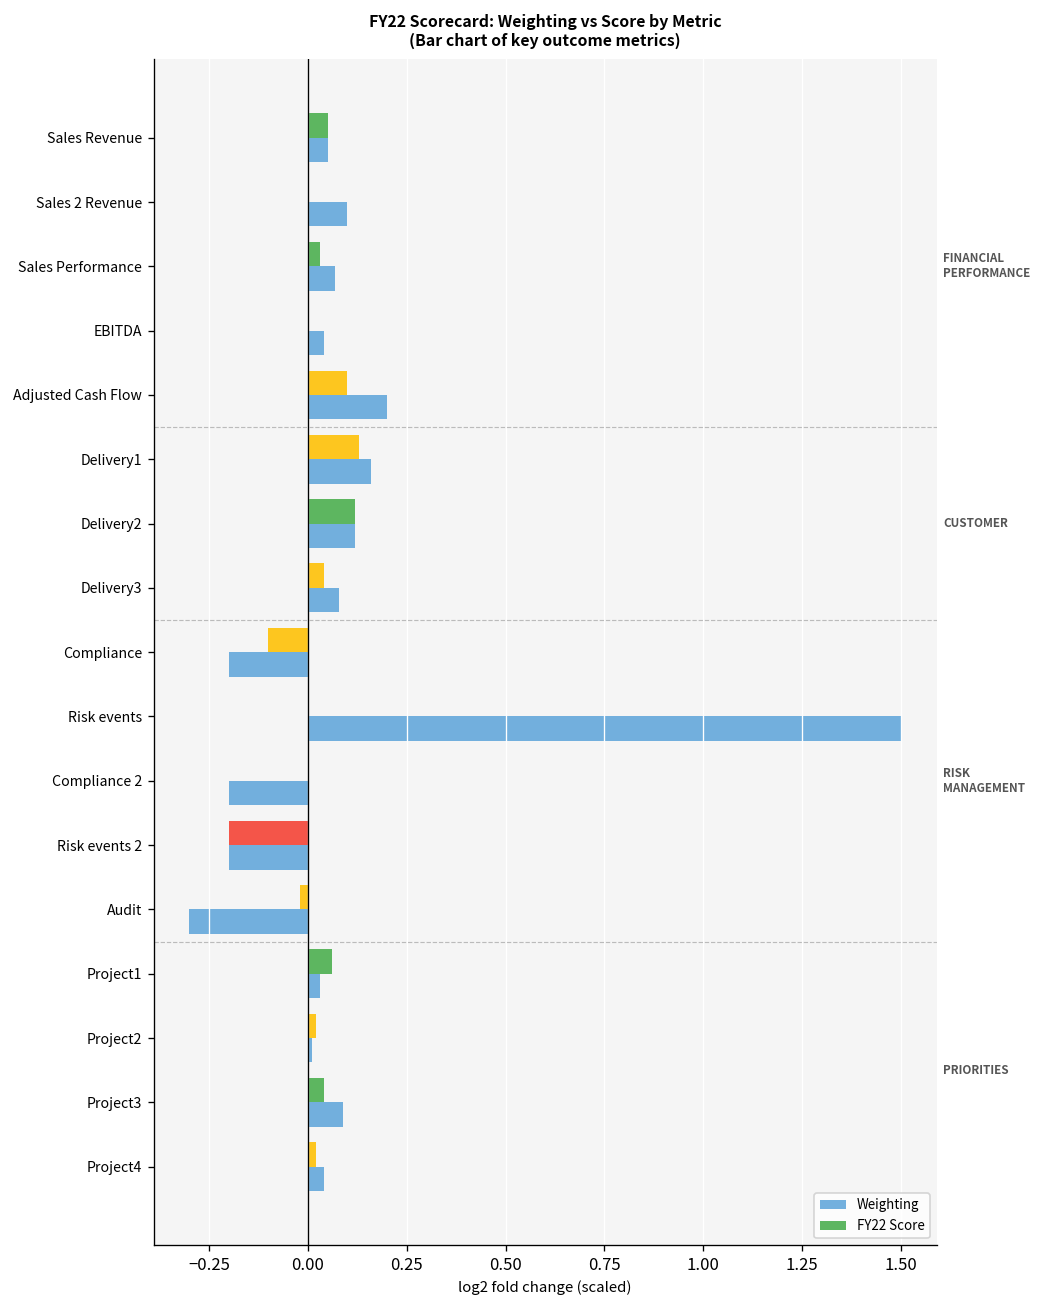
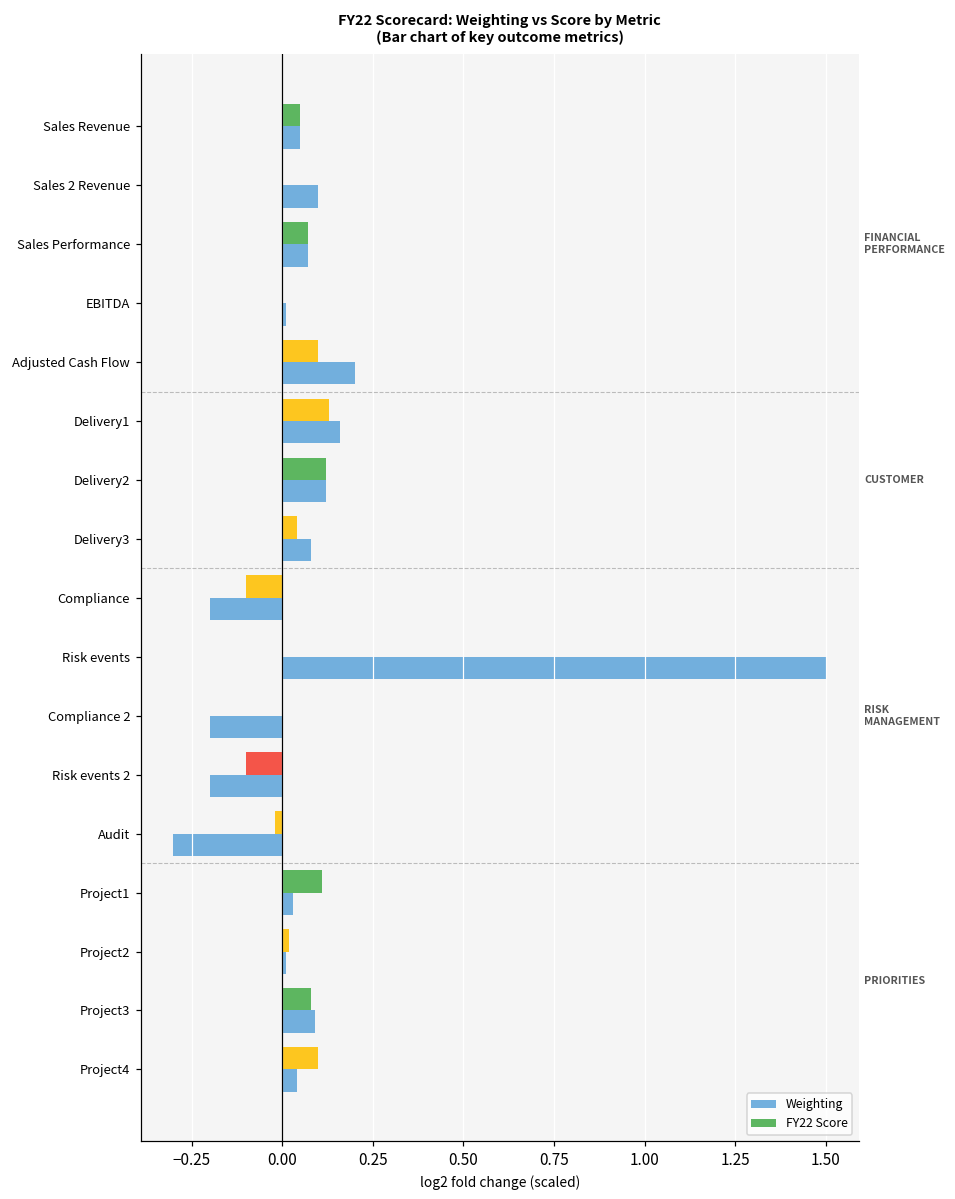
  {
    "Weighting": {
      "Sales Revenue": 0.05,
      "Sales 2 Revenue": 0.10,
      "Sales Performance": 0.07,
-     "EBITDA": 0.04,
+     "EBITDA": 0.01,
      "Adjusted Cash Flow": 0.20,
      "Delivery1": 0.16,
      "Delivery2": 0.12,
      "Delivery3": 0.08,
      "Compliance": -0.20,
      "Risk events": 1.50,
      "Compliance 2": -0.20,
      "Risk events 2": -0.20,
      "Audit": -0.30,
      "Project1": 0.03,
      "Project2": 0.01,
      "Project3": 0.09,
      "Project4": 0.04
    },
    "FY22 Score": {
      "Sales Revenue": 0.05,
      "Sales 2 Revenue": 0.00,
-     "Sales Performance": 0.03,
+     "Sales Performance": 0.07,
      "EBITDA": 0.00,
      "Adjusted Cash Flow": 0.10,
      "Delivery1": 0.13,
      "Delivery2": 0.12,
      "Delivery3": 0.04,
      "Compliance": -0.10,
      "Risk events": 0.00,
      "Compliance 2": 0.00,
-     "Risk events 2": -0.2,
+     "Risk events 2": -0.1,
      "Audit": -0.02,
-     "Project1": 0.06,
+     "Project1": 0.11,
      "Project2": 0.02,
-     "Project3": 0.04,
-     "Project4": 0.02
+     "Project3": 0.08,
+     "Project4": 0.10
    }
  }
